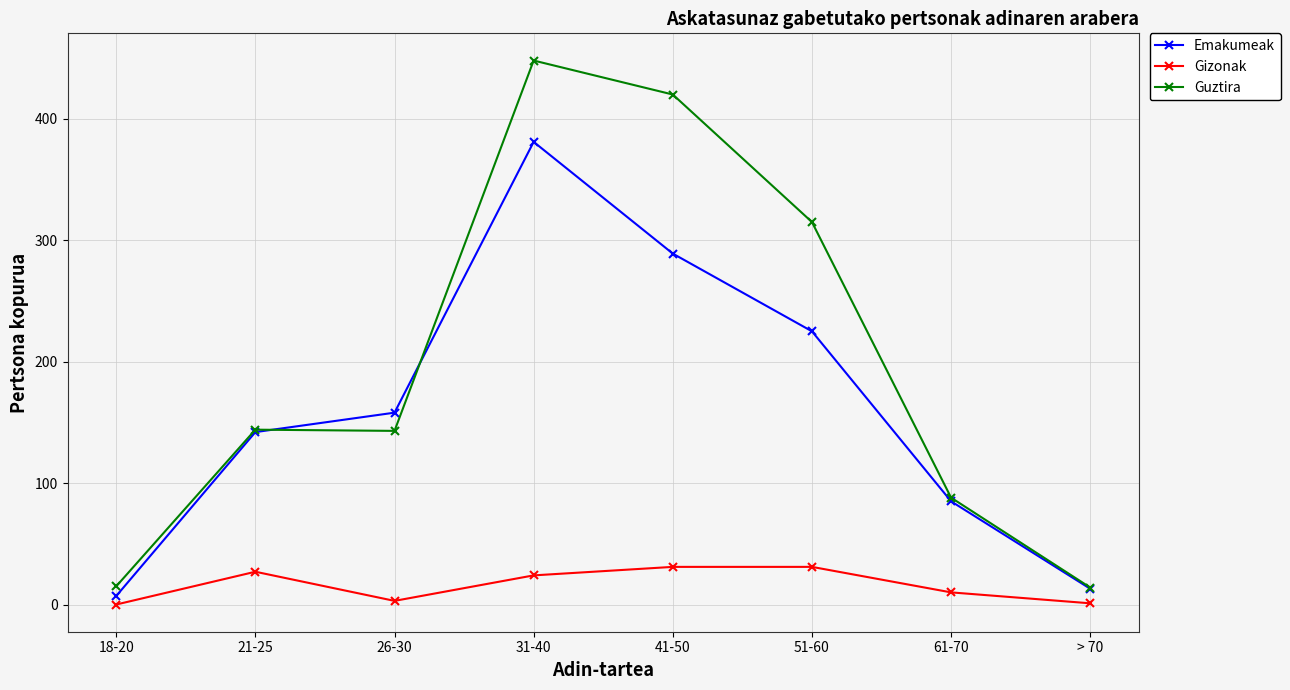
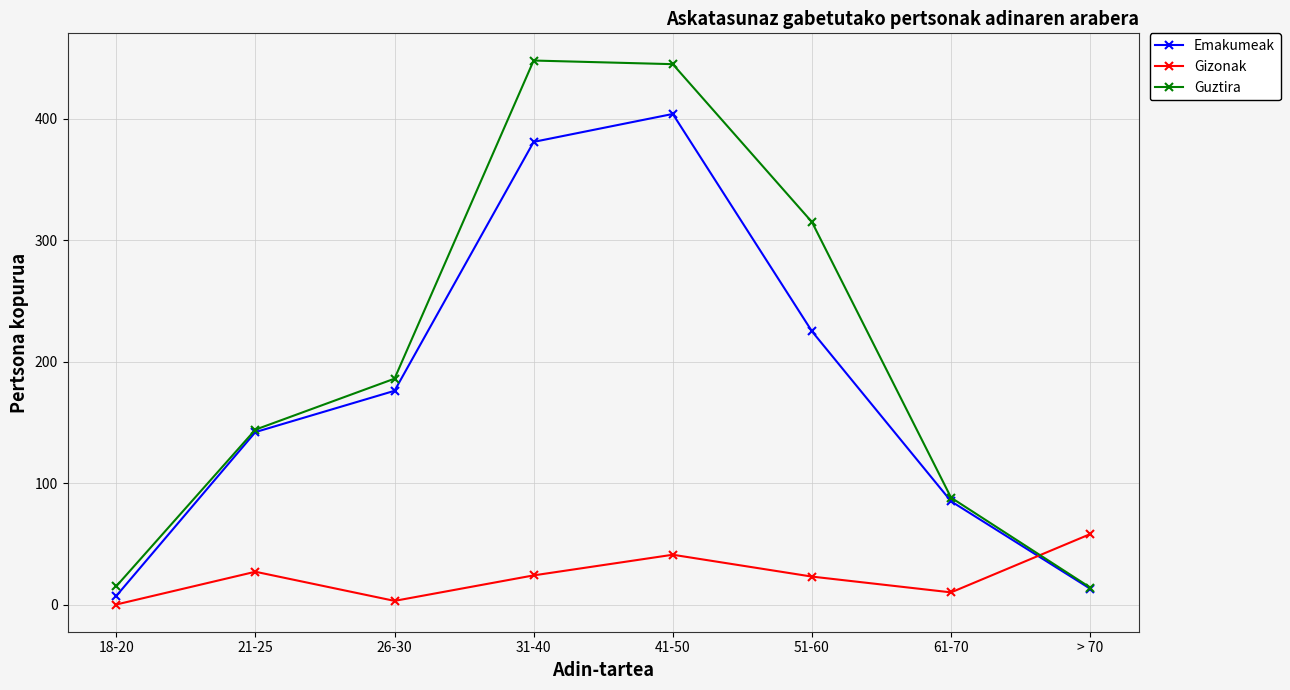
  {
    "Emakumeak": {
      "18-20": 7,
-     "26-30": 158,
+     "26-30": 176,
      "31-40": 381,
-     "41-50": 289,
+     "41-50": 404,
      "51-60": 225,
      "61-70": 85
    },
    "Gizonak": {
      "18-20": 0,
      "21-25": 27,
      "26-30": 3,
      "31-40": 24,
-     "41-50": 31,
-     "51-60": 31,
+     "41-50": 41,
+     "51-60": 23,
      "61-70": 10,
-     "> 70": 1
+     "> 70": 58
    },
    "Guztira": {
      "18-20": 15,
-     "26-30": 143,
+     "26-30": 186,
      "31-40": 448,
-     "41-50": 420,
+     "41-50": 445,
      "51-60": 315,
      "61-70": 88
    }
  }
